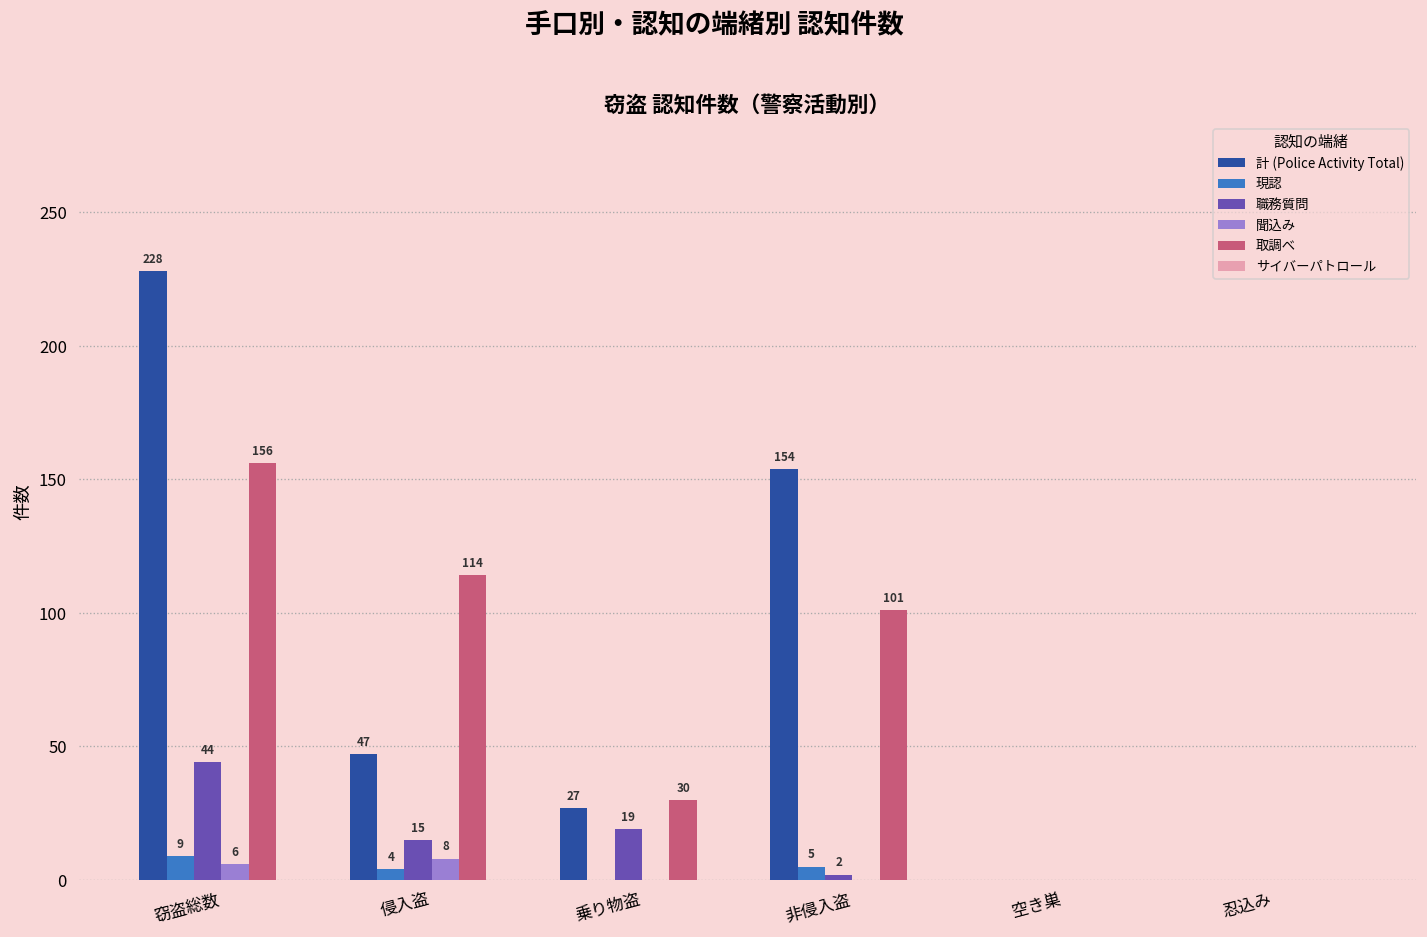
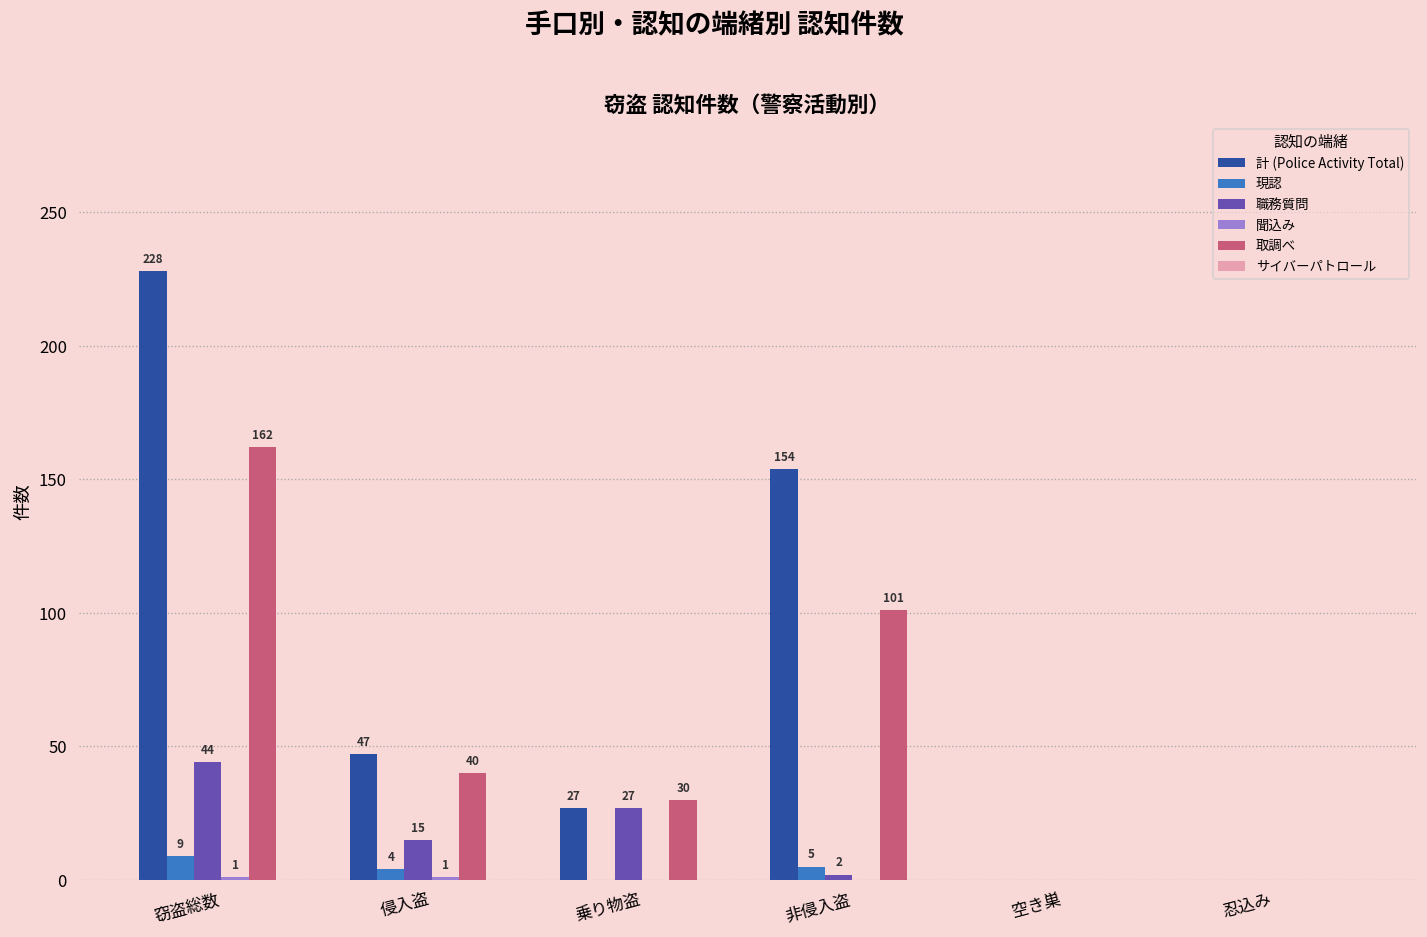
  {
    "職務質問": {
      "窃盗総数": 44,
      "侵入盗": 15,
-     "乗り物盗": 19,
+     "乗り物盗": 27,
      "非侵入盗": 2
    },
    "聞込み": {
-     "窃盗総数": 6,
-     "侵入盗": 8
+     "窃盗総数": 1,
+     "侵入盗": 1
    },
    "取調べ": {
-     "窃盗総数": 156,
-     "侵入盗": 114,
+     "窃盗総数": 162,
+     "侵入盗": 40,
      "乗り物盗": 30,
      "非侵入盗": 101
    },
    "サイバーパトロール": {
      "窃盗総数": 0,
      "侵入盗": 0,
      "乗り物盗": 0,
      "非侵入盗": 0,
      "空き巣": 0,
      "忍込み": 0
    }
  }
